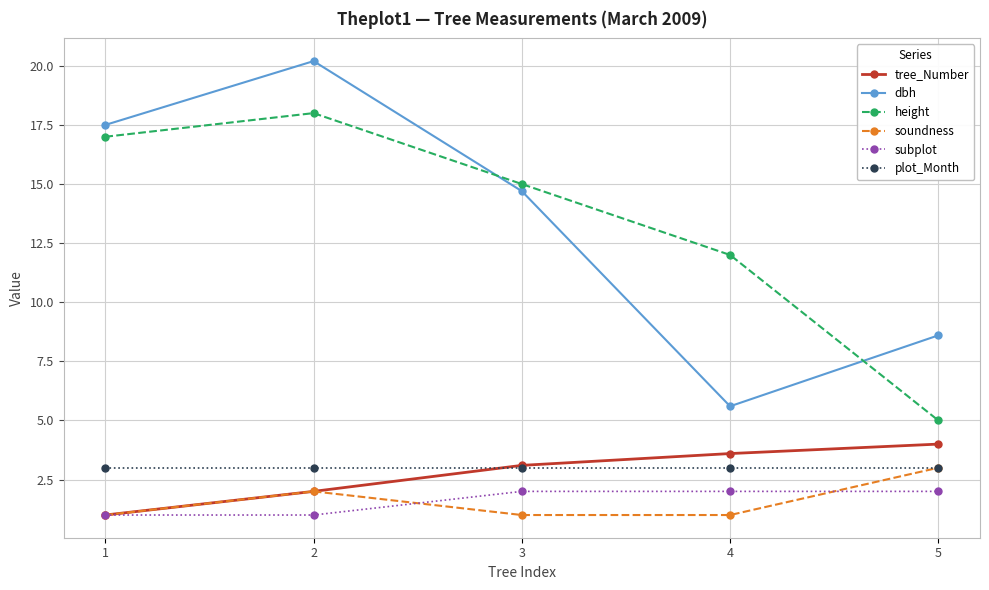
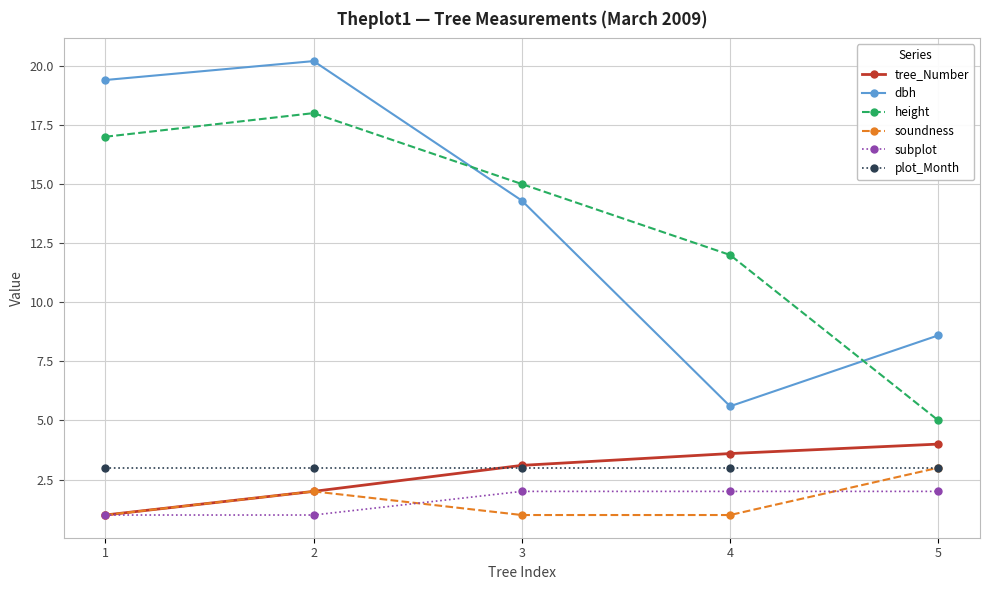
  {
    "tree_Number": {
      "4": 3.6,
      "5": 4.0
    },
    "dbh": {
-     "1": 17.5,
+     "1": 19.4,
      "2": 20.2,
-     "3": 14.7,
+     "3": 14.3,
      "4": 5.6,
      "5": 8.6
    },
    "height": {
      "1": 17.0,
      "2": 18.0,
      "3": 15.0,
      "4": 12.0,
      "5": 5.0
    },
    "soundness": {
      "3": 1.0,
      "4": 1.0
    },
    "subplot": {
      "2": 1.0,
      "3": 2.0,
      "4": 2.0,
      "5": 2.0
    },
    "plot_Month": {
      "1": 3.0,
      "2": 3.0,
      "4": 3.0
    }
  }
